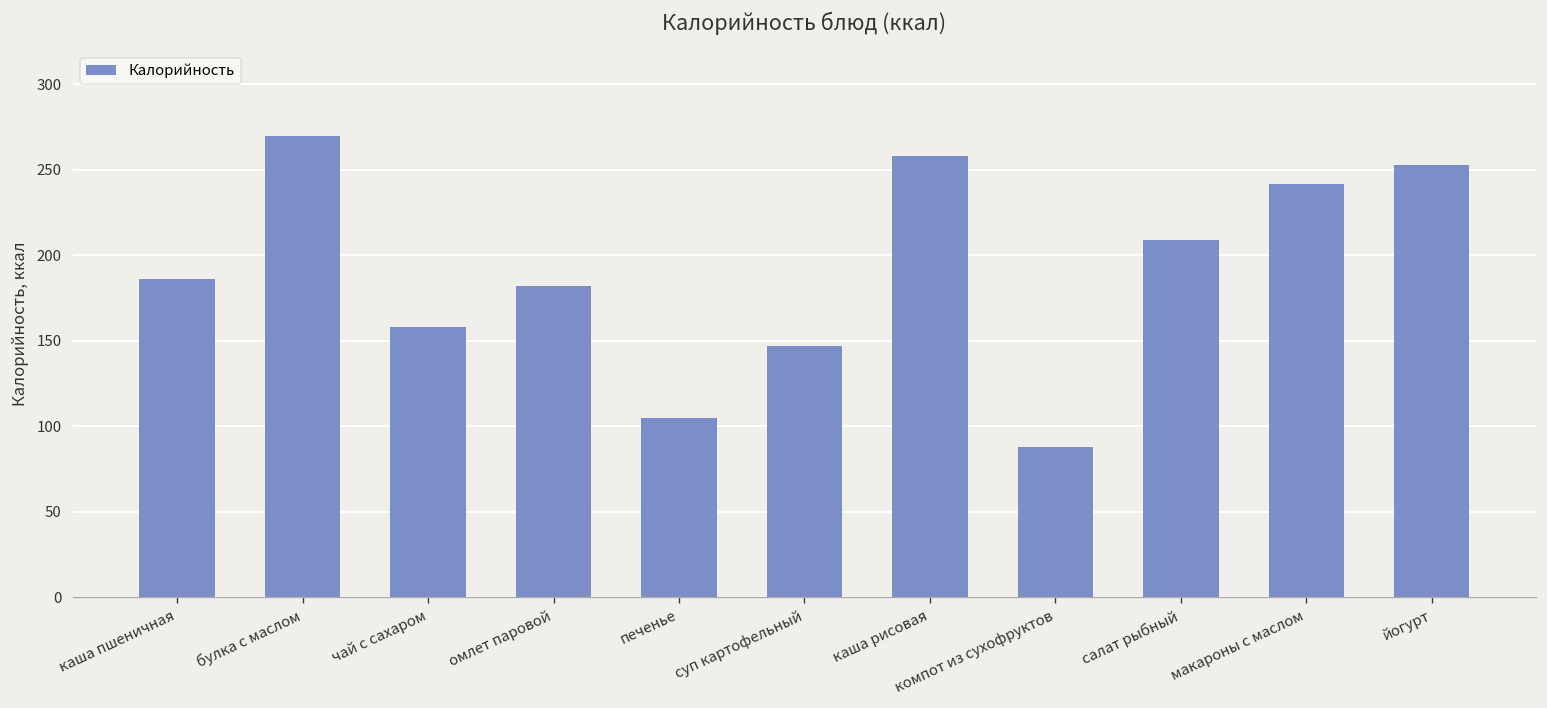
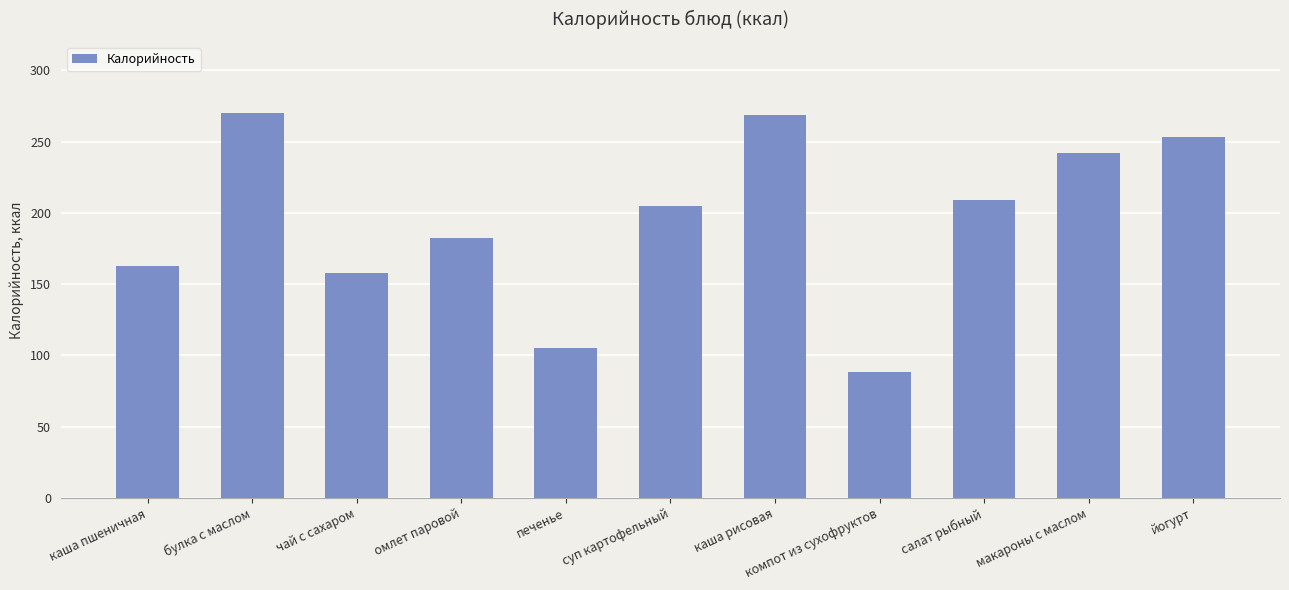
  {
-   "каша пшеничная": 186,
+   "каша пшеничная": 163,
    "булка с маслом": 270,
    "чай с сахаром": 158,
    "омлет паровой": 182,
    "печенье": 105,
-   "суп картофельный": 147,
-   "каша рисовая": 258,
+   "суп картофельный": 205,
+   "каша рисовая": 269,
    "компот из сухофруктов": 88,
    "салат рыбный": 209,
    "макароны с маслом": 242,
    "йогурт": 253
  }
